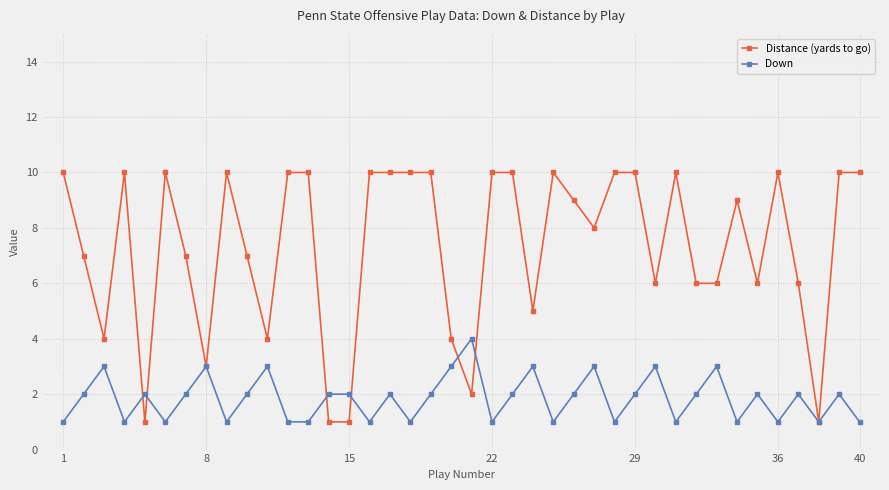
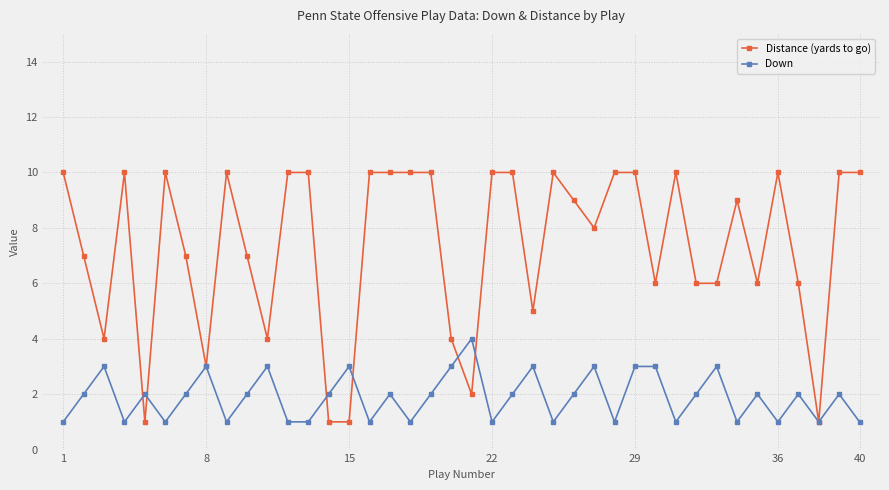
  {
    "Distance (yards to go)": {
      "1": 10,
      "15": 1,
      "22": 10,
      "29": 10,
      "36": 10,
      "40": 10
    },
    "Down": {
      "1": 1,
-     "15": 2,
+     "15": 3,
      "22": 1,
-     "29": 2,
+     "29": 3,
      "36": 1,
      "40": 1
    }
  }
